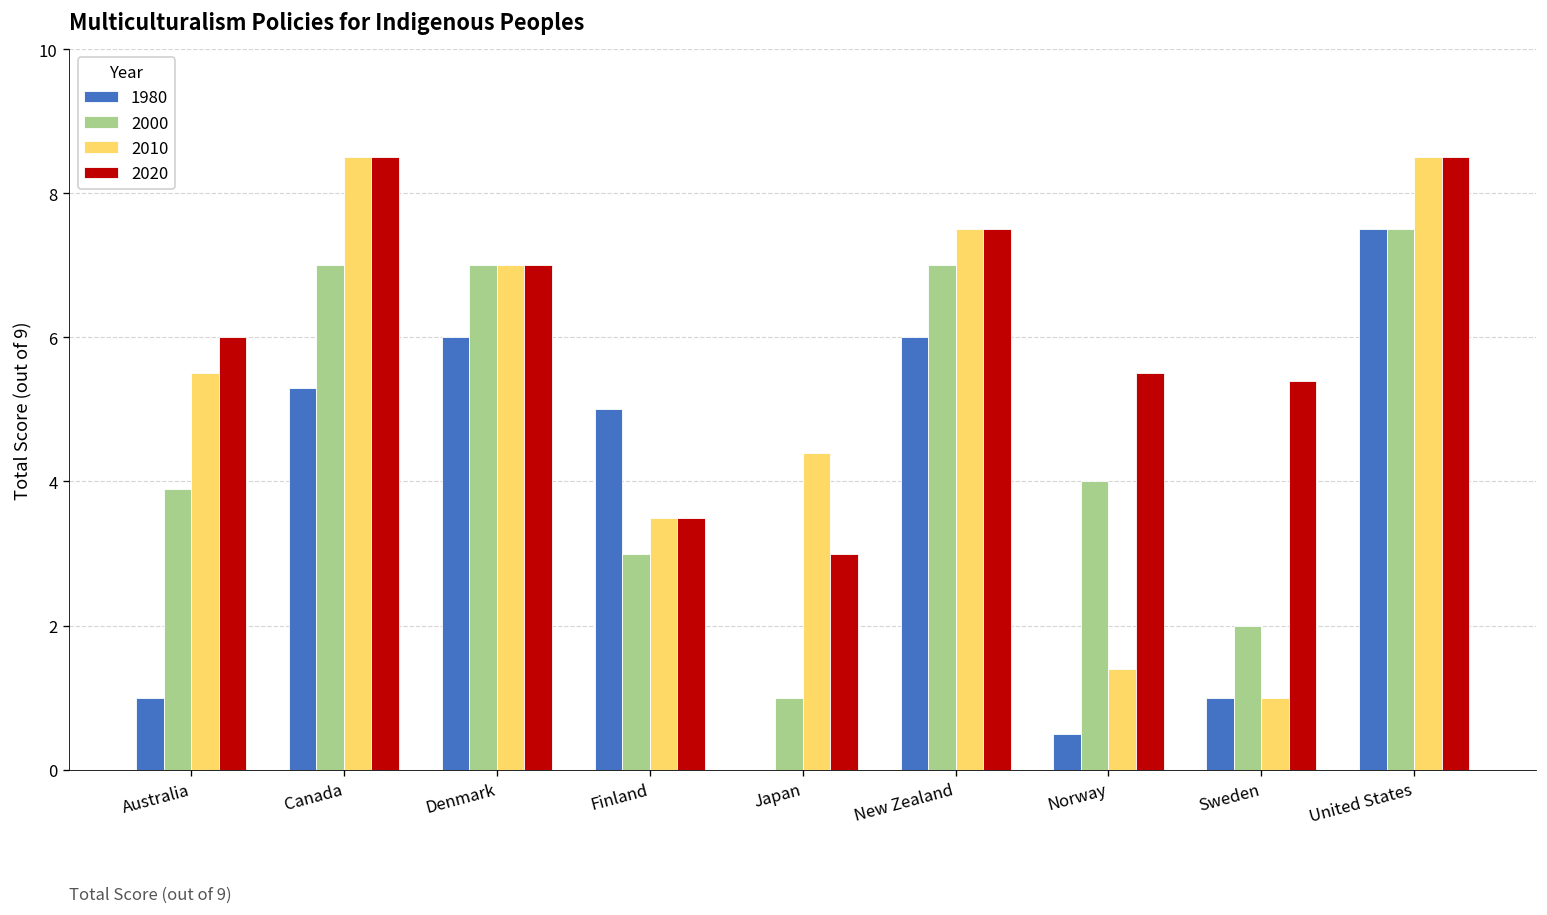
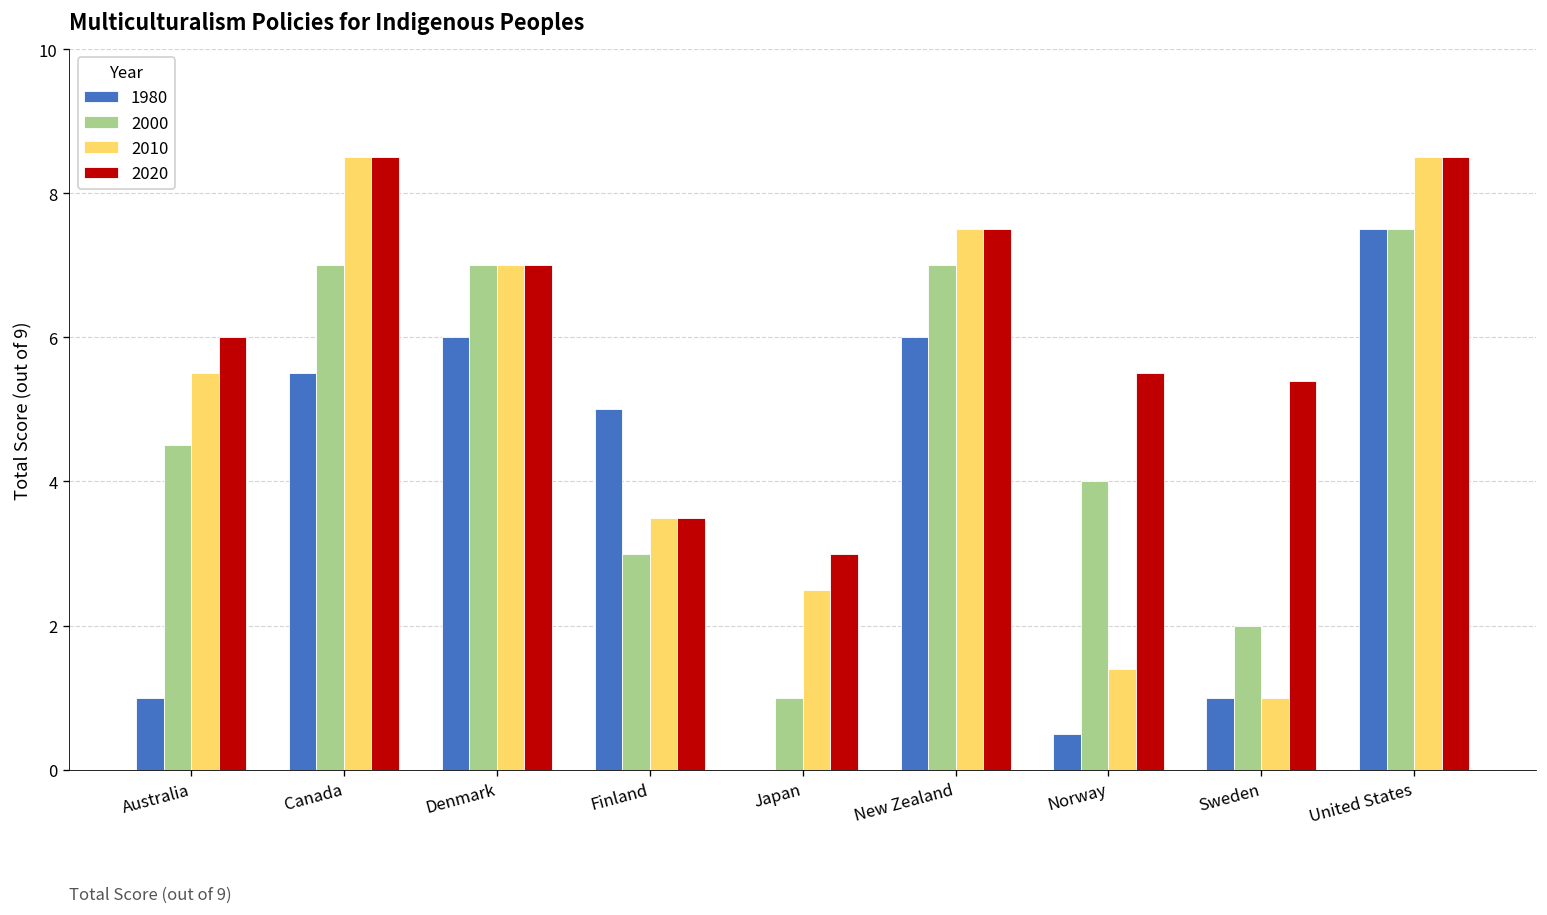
  {
    "1980": {
      "Australia": 1.0,
-     "Canada": 5.3,
+     "Canada": 5.5,
      "Denmark": 6.0,
      "Finland": 5.0,
      "Japan": 0.0,
      "New Zealand": 6.0,
      "Norway": 0.5,
      "Sweden": 1.0,
      "United States": 7.5
    },
    "2000": {
-     "Australia": 3.9,
+     "Australia": 4.5,
      "Canada": 7.0,
      "Denmark": 7.0,
      "Finland": 3.0,
      "Japan": 1.0,
      "New Zealand": 7.0,
      "Norway": 4.0,
      "Sweden": 2.0,
      "United States": 7.5
    },
    "2010": {
      "Australia": 5.5,
      "Canada": 8.5,
      "Denmark": 7.0,
      "Finland": 3.5,
-     "Japan": 4.4,
+     "Japan": 2.5,
      "New Zealand": 7.5,
      "Norway": 1.4,
      "Sweden": 1.0,
      "United States": 8.5
    },
    "2020": {
      "Australia": 6.0,
      "Canada": 8.5,
      "Denmark": 7.0,
      "Finland": 3.5,
      "Japan": 3.0,
      "New Zealand": 7.5,
      "Norway": 5.5,
      "Sweden": 5.4,
      "United States": 8.5
    }
  }
